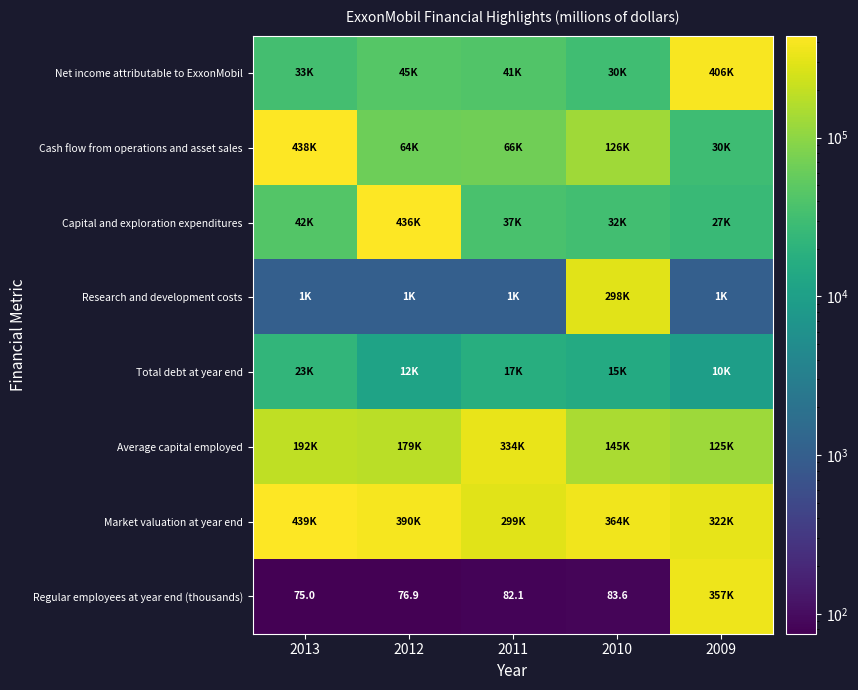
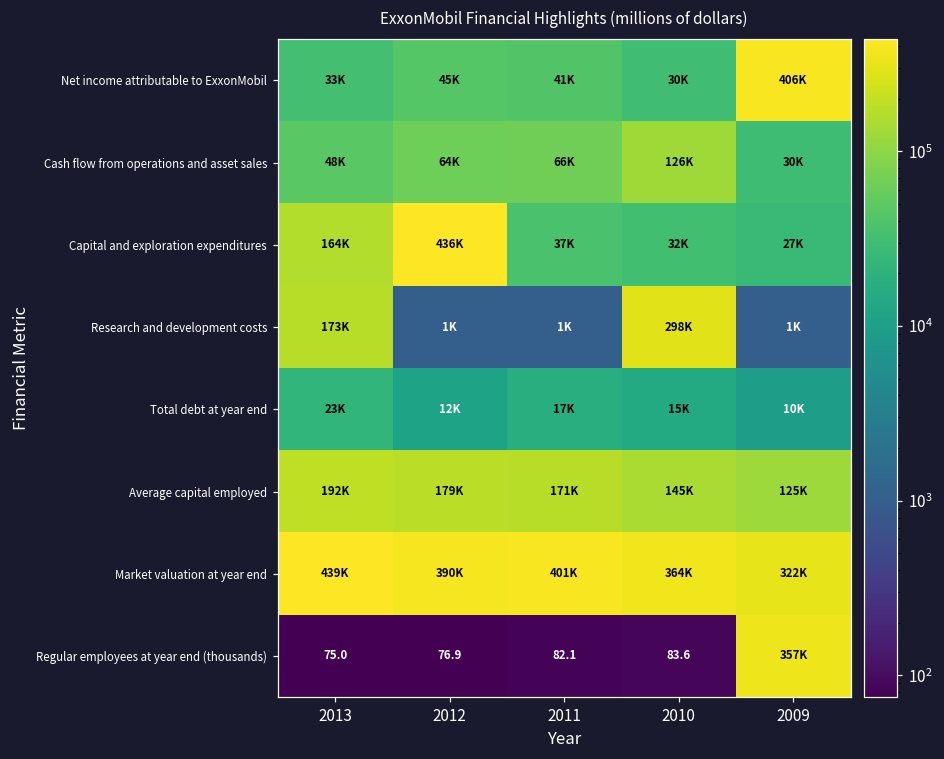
  {
    "Net income attributable to ExxonMobil": {
      "2013": "33K",
      "2012": "45K",
      "2011": "41K",
      "2010": "30K",
      "2009": "406K"
    },
    "Cash flow from operations and asset sales": {
-     "2013": "438K",
+     "2013": "48K",
      "2012": "64K",
      "2011": "66K",
      "2010": "126K",
      "2009": "30K"
    },
    "Capital and exploration expenditures": {
-     "2013": "42K",
+     "2013": "164K",
      "2012": "436K",
      "2011": "37K",
      "2010": "32K",
      "2009": "27K"
    },
    "Research and development costs": {
-     "2013": "1K",
+     "2013": "173K",
      "2012": "1K",
      "2011": "1K",
      "2010": "298K",
      "2009": "1K"
    },
    "Total debt at year end": {
      "2013": "23K",
      "2012": "12K",
      "2011": "17K",
      "2010": "15K",
      "2009": "10K"
    },
    "Average capital employed": {
      "2013": "192K",
      "2012": "179K",
-     "2011": "334K",
+     "2011": "171K",
      "2010": "145K",
      "2009": "125K"
    },
    "Market valuation at year end": {
      "2013": "439K",
      "2012": "390K",
-     "2011": "299K",
+     "2011": "401K",
      "2010": "364K",
      "2009": "322K"
    },
    "Regular employees at year end (thousands)": {
      "2013": "75.0",
      "2012": "76.9",
      "2011": "82.1",
      "2010": "83.6",
      "2009": "357K"
    }
  }
